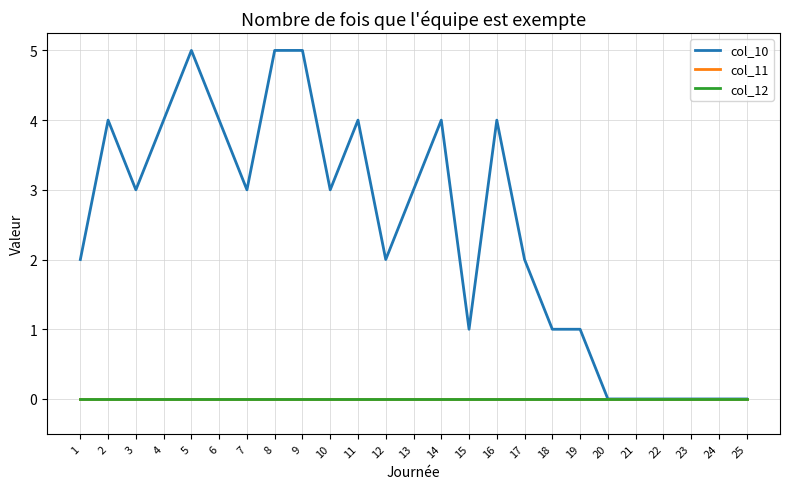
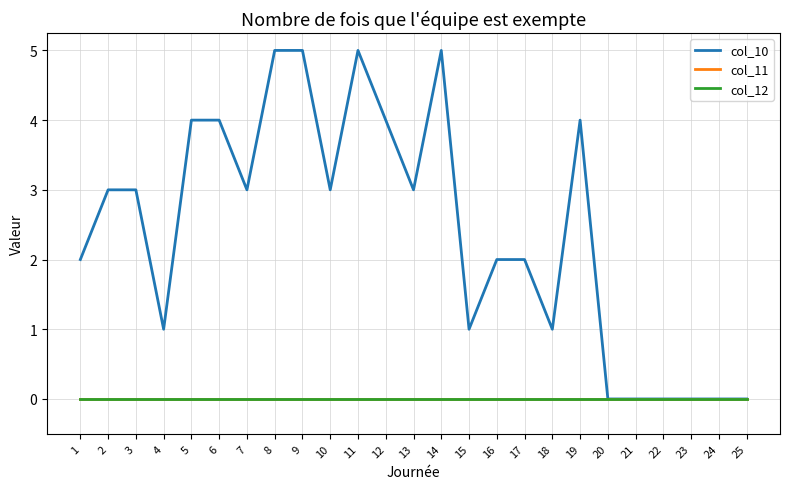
  {
    "col_10": {
      "1": 2,
-     "2": 4,
+     "2": 3,
      "3": 3,
-     "4": 4,
-     "5": 5,
+     "4": 1,
+     "5": 4,
      "6": 4,
      "7": 3,
      "8": 5,
      "9": 5,
      "10": 3,
-     "11": 4,
-     "12": 2,
+     "11": 5,
+     "12": 4,
      "13": 3,
-     "14": 4,
+     "14": 5,
      "15": 1,
-     "16": 4,
+     "16": 2,
      "17": 2,
      "18": 1,
-     "19": 1
+     "19": 4
    },
    "col_12": {
      "1": 0,
      "2": 0,
      "3": 0,
      "4": 0,
      "5": 0,
      "6": 0,
      "7": 0,
      "8": 0,
      "9": 0,
      "10": 0,
      "11": 0,
      "12": 0,
      "13": 0,
      "14": 0,
      "15": 0,
      "16": 0,
      "17": 0,
      "18": 0,
      "19": 0
    }
  }
